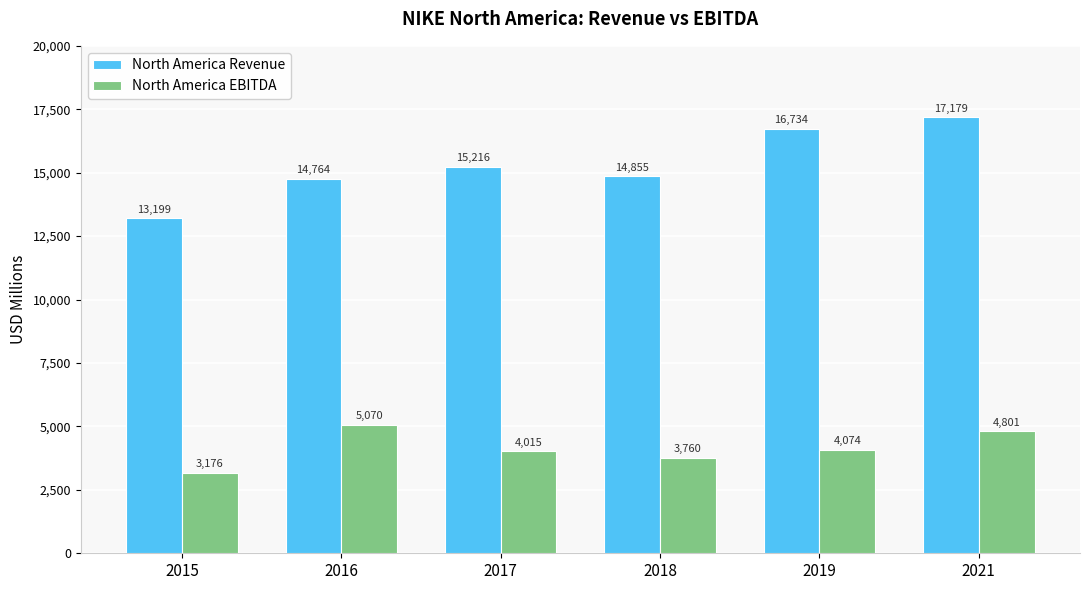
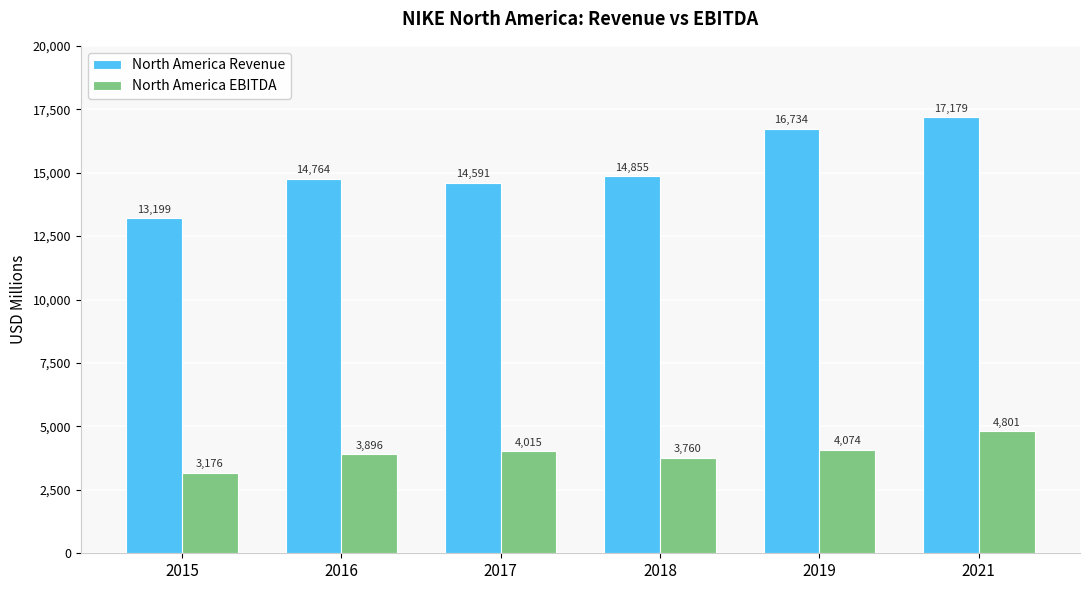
  {
    "North America Revenue": {
      "2015": "13,199",
      "2016": "14,764",
-     "2017": "15,216",
+     "2017": "14,591",
      "2018": "14,855",
      "2019": "16,734",
      "2021": "17,179"
    },
    "North America EBITDA": {
      "2015": "3,176",
-     "2016": "5,070",
+     "2016": "3,896",
      "2017": "4,015",
      "2018": "3,760",
      "2019": "4,074",
      "2021": "4,801"
    }
  }
